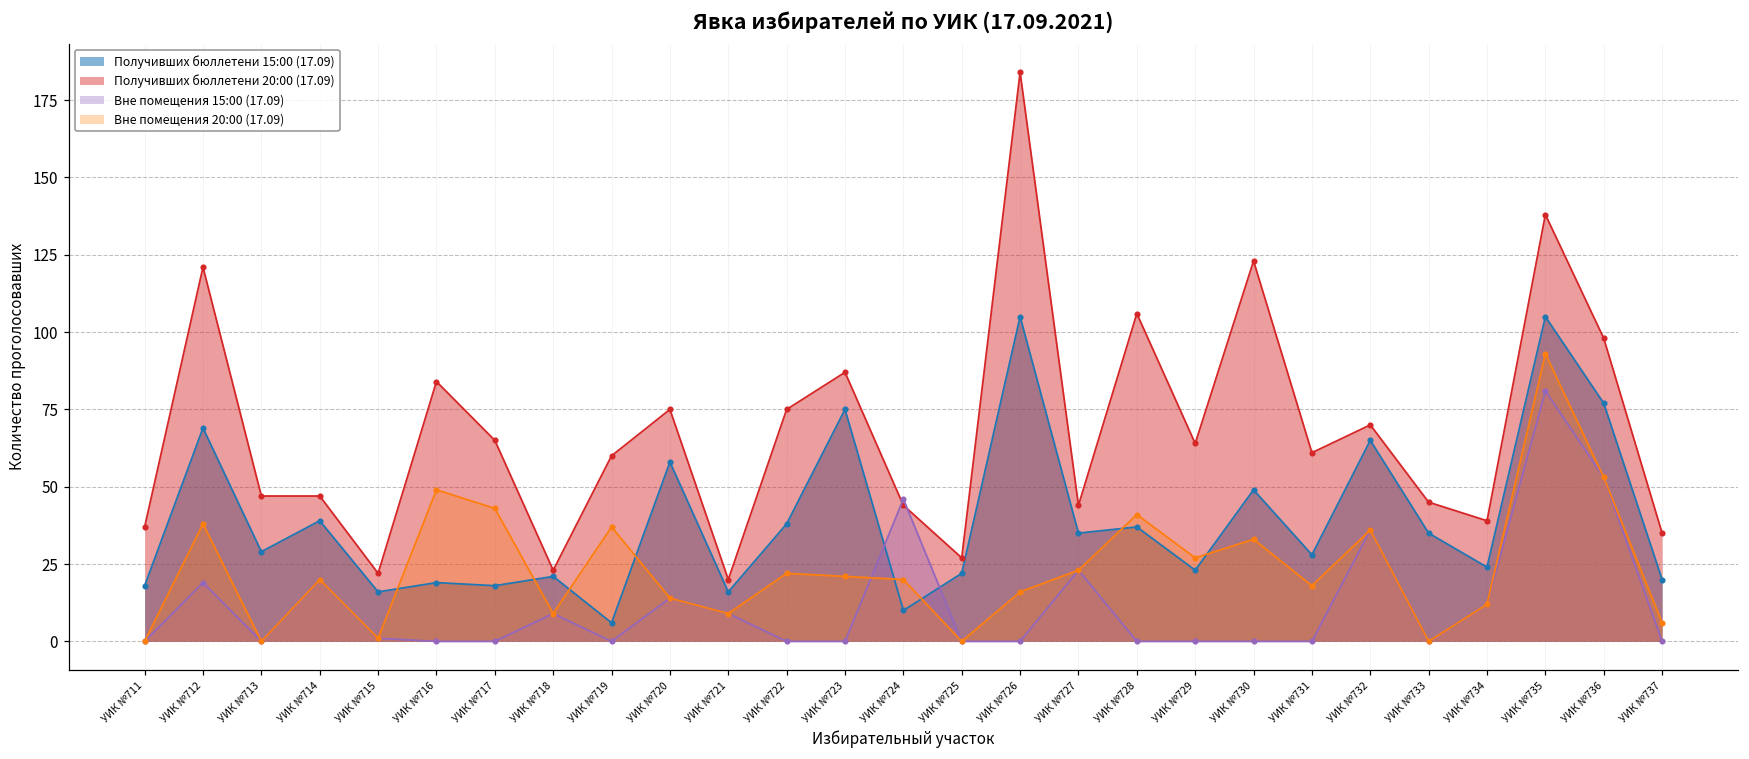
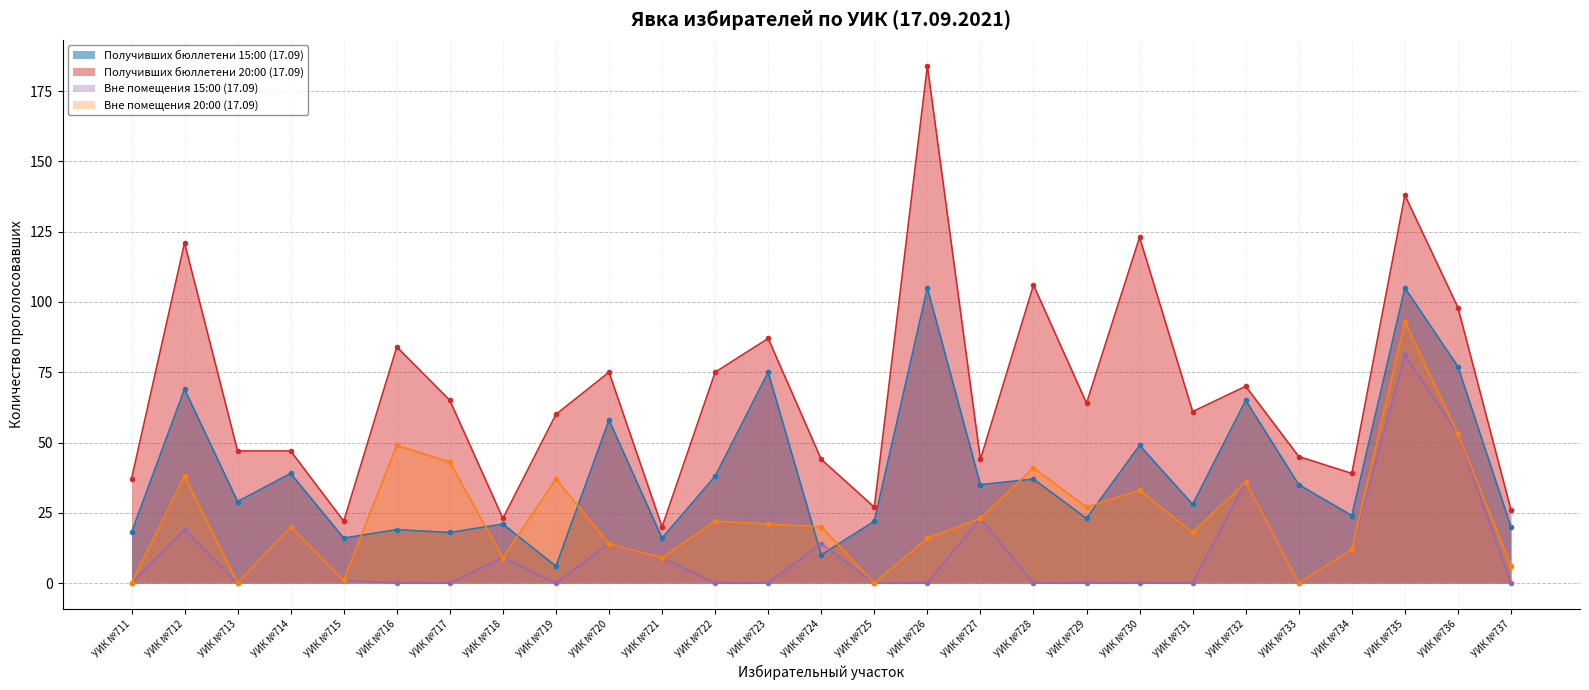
  {
    "Получивших бюллетени 15:00 (17.09)": {
      "УИК №711": 18,
      "УИК №712": 69,
      "УИК №713": 29,
      "УИК №714": 39,
      "УИК №715": 16,
      "УИК №716": 19,
      "УИК №717": 18,
      "УИК №718": 21,
      "УИК №719": 6,
      "УИК №720": 58,
      "УИК №721": 16,
      "УИК №722": 38,
      "УИК №723": 75,
      "УИК №724": 10,
      "УИК №725": 22,
      "УИК №726": 105,
      "УИК №727": 35,
      "УИК №728": 37,
      "УИК №729": 23,
      "УИК №730": 49,
      "УИК №731": 28,
      "УИК №732": 65,
      "УИК №733": 35,
      "УИК №734": 24,
      "УИК №735": 105,
      "УИК №736": 77,
      "УИК №737": 20
    },
    "Получивших бюллетени 20:00 (17.09)": {
      "УИК №711": 37,
      "УИК №712": 121,
      "УИК №713": 47,
      "УИК №714": 47,
      "УИК №715": 22,
      "УИК №716": 84,
      "УИК №717": 65,
      "УИК №718": 23,
      "УИК №719": 60,
      "УИК №720": 75,
      "УИК №721": 20,
      "УИК №722": 75,
      "УИК №723": 87,
      "УИК №724": 44,
      "УИК №725": 27,
      "УИК №726": 184,
      "УИК №727": 44,
      "УИК №728": 106,
      "УИК №729": 64,
      "УИК №730": 123,
      "УИК №731": 61,
      "УИК №732": 70,
      "УИК №733": 45,
      "УИК №734": 39,
      "УИК №735": 138,
      "УИК №736": 98,
-     "УИК №737": 35
+     "УИК №737": 26
    },
    "Вне помещения 15:00 (17.09)": {
      "УИК №712": 19,
      "УИК №716": 0,
      "УИК №717": 0,
      "УИК №719": 0,
      "УИК №722": 0,
      "УИК №723": 0,
-     "УИК №724": 46,
+     "УИК №724": 14,
      "УИК №726": 0,
      "УИК №728": 0,
      "УИК №729": 0,
      "УИК №730": 0,
      "УИК №731": 0,
      "УИК №735": 81,
      "УИК №737": 0
    },
    "Вне помещения 20:00 (17.09)": {
      "УИК №712": 38,
      "УИК №716": 49,
      "УИК №717": 43,
      "УИК №719": 37,
      "УИК №722": 22,
      "УИК №723": 21,
      "УИК №724": 20,
      "УИК №726": 16,
      "УИК №728": 41,
      "УИК №729": 27,
      "УИК №730": 33,
      "УИК №731": 18,
      "УИК №735": 93,
      "УИК №737": 6
    }
  }
